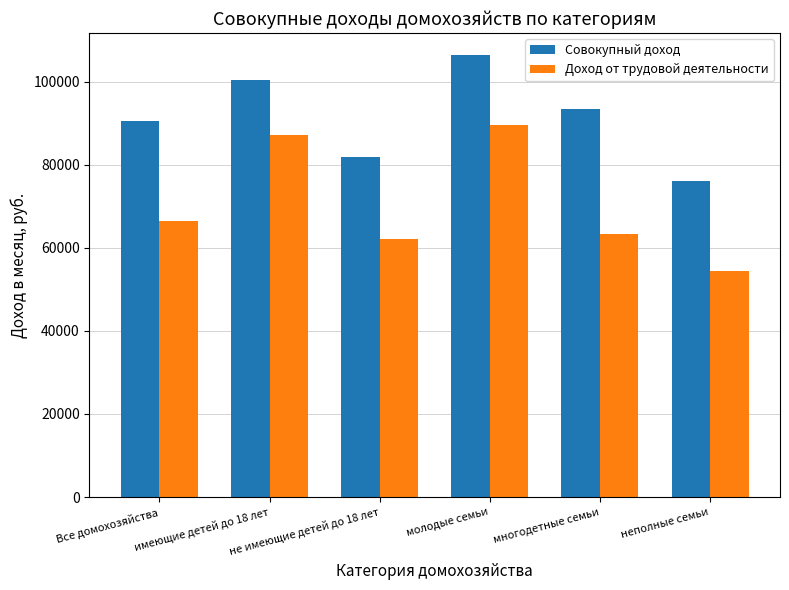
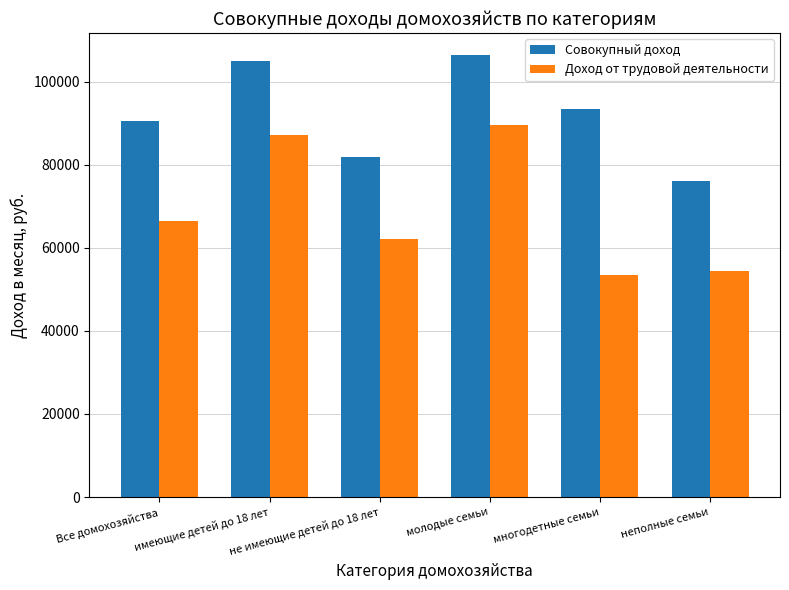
  {
    "Совокупный доход": {
      "Все домохозяйства": 91000,
-     "имеющие детей до 18 лет": 100000,
+     "имеющие детей до 18 лет": 105000,
      "не имеющие детей до 18 лет": 82000,
      "молодые семьи": 106000,
      "многодетные семьи": 94000,
      "неполные семьи": 76000
    },
    "Доход от трудовой деятельности": {
      "Все домохозяйства": 66000,
      "имеющие детей до 18 лет": 87000,
      "не имеющие детей до 18 лет": 62000,
      "молодые семьи": 89000,
-     "многодетные семьи": 63000,
+     "многодетные семьи": 54000,
      "неполные семьи": 54000
    }
  }
